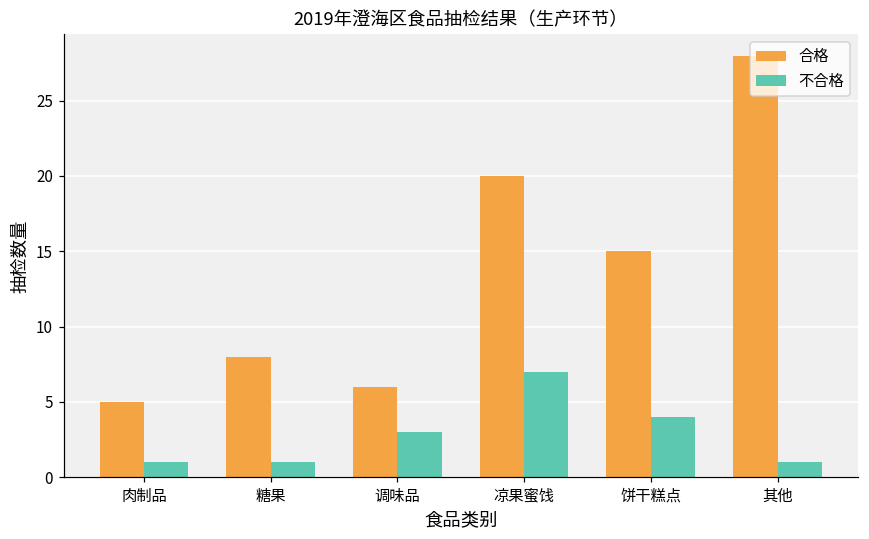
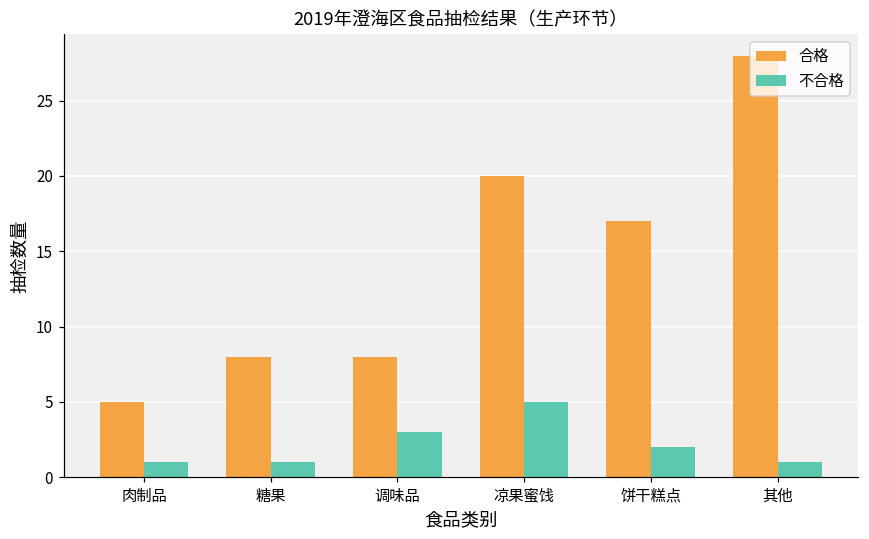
  {
    "合格": {
      "肉制品": 5,
      "糖果": 8,
-     "调味品": 6,
+     "调味品": 8,
      "凉果蜜饯": 20,
-     "饼干糕点": 15
+     "饼干糕点": 17
    },
    "不合格": {
      "肉制品": 1,
      "糖果": 1,
      "调味品": 3,
-     "凉果蜜饯": 7,
-     "饼干糕点": 4,
+     "凉果蜜饯": 5,
+     "饼干糕点": 2,
      "其他": 1
    }
  }
